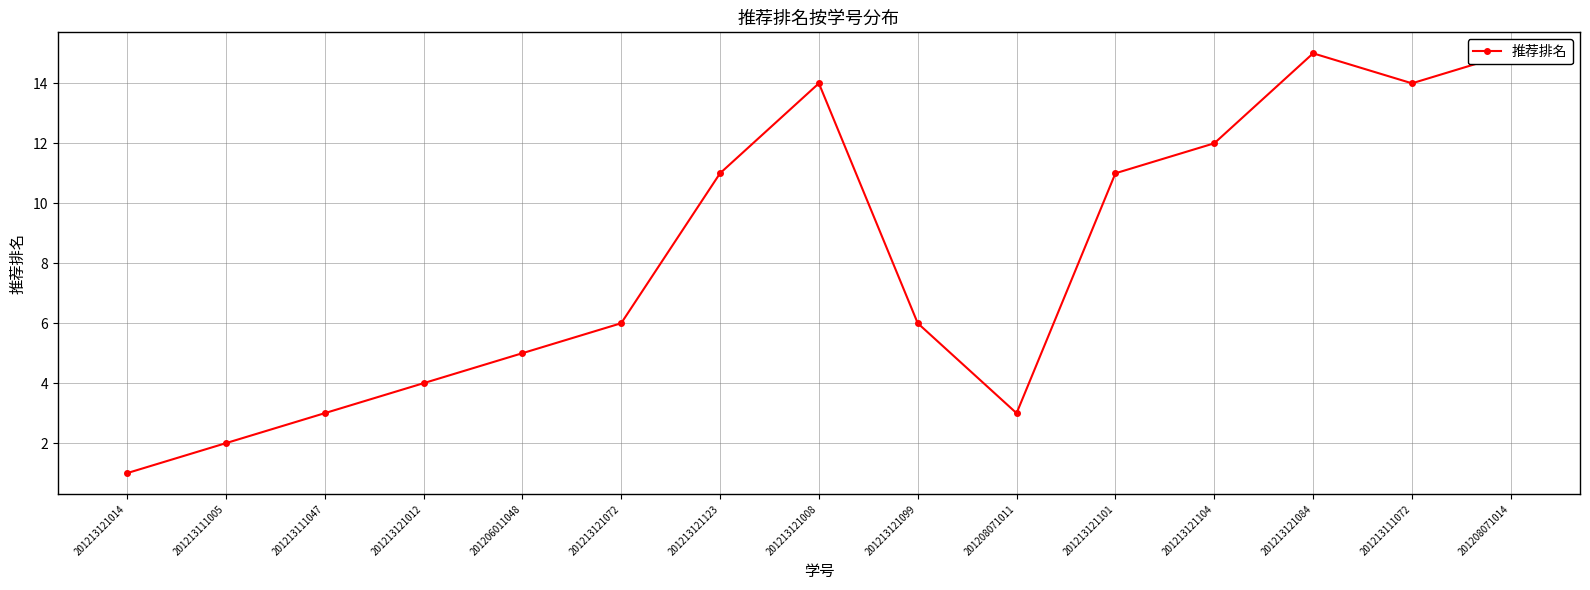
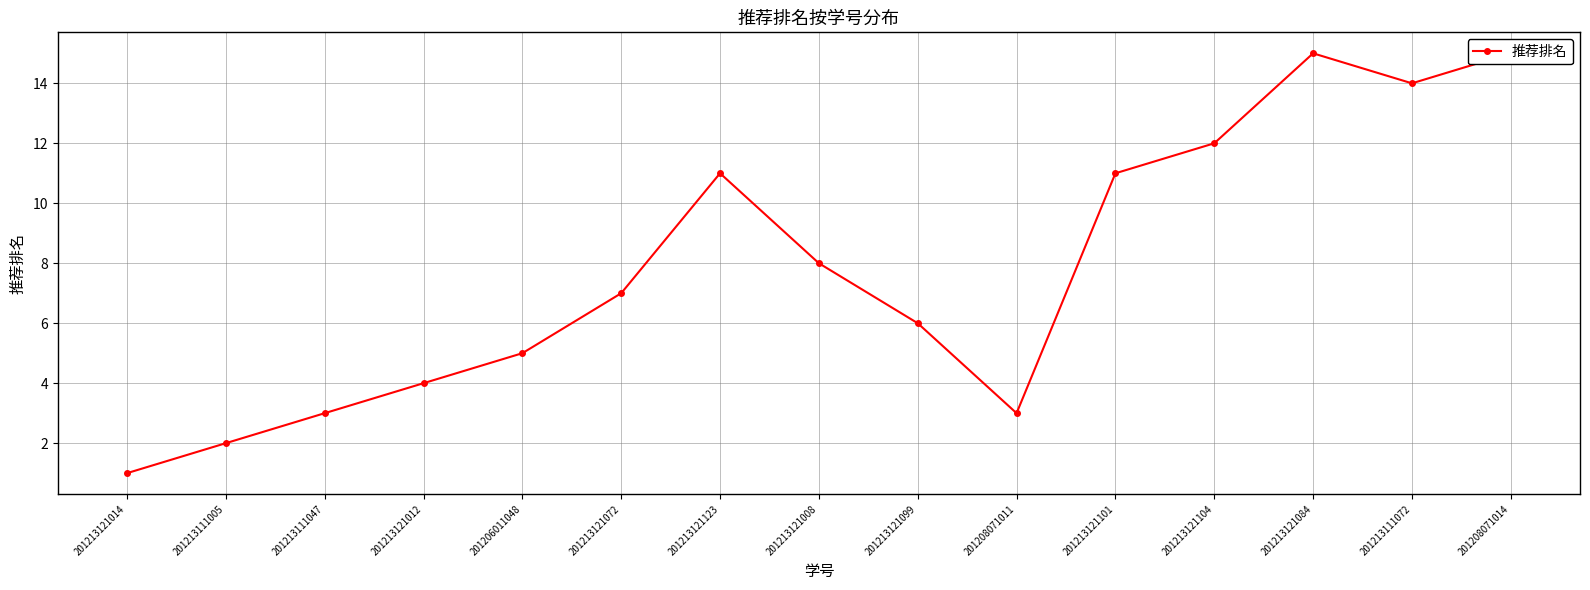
  {
    "201213121014": 1,
    "201213111005": 2,
    "201213111047": 3,
    "201213121012": 4,
    "201206011048": 5,
-   "201213121072": 6,
+   "201213121072": 7,
    "201213121123": 11,
-   "201213121008": 14,
+   "201213121008": 8,
    "201213121099": 6,
    "201208071011": 3,
    "201213121101": 11,
    "201213121104": 12,
    "201213121084": 15,
    "201213111072": 14
  }
